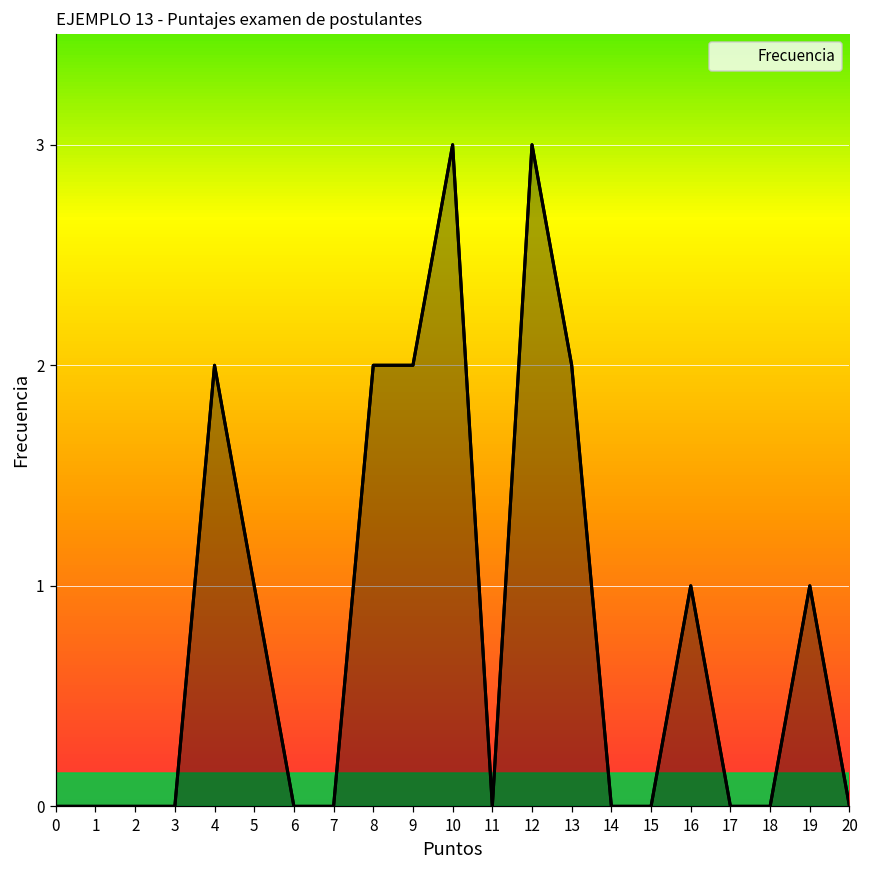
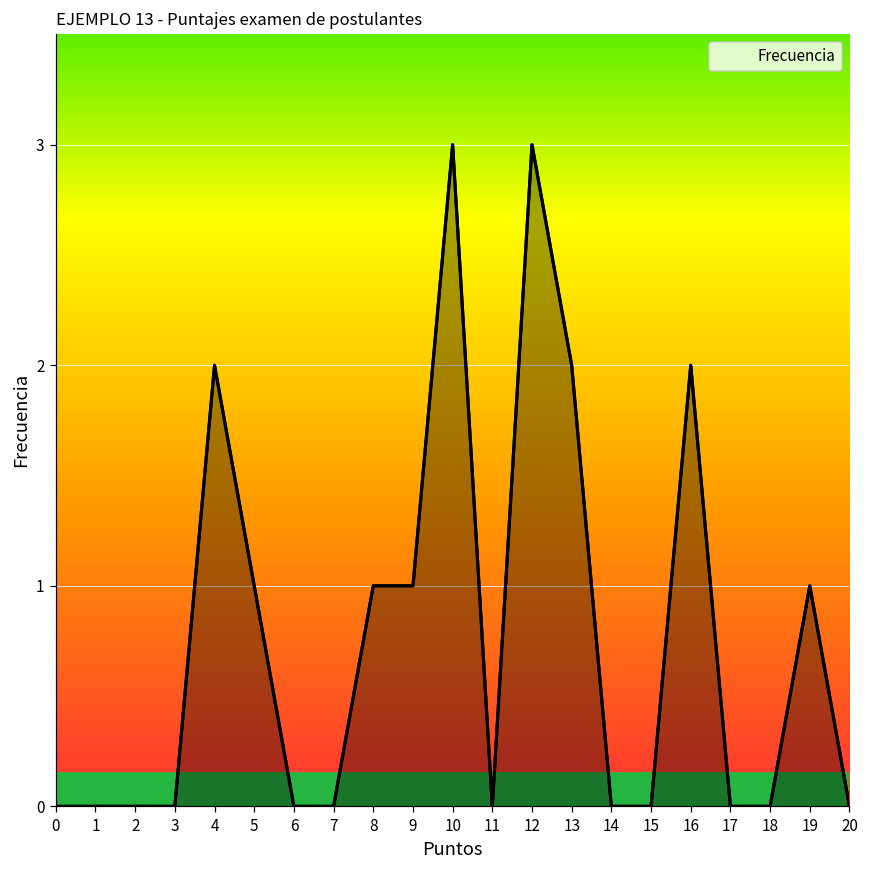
  {
    "4": 2,
    "5": 1,
-   "8": 2,
-   "9": 2,
+   "8": 1,
+   "9": 1,
    "10": 3,
    "12": 3,
    "13": 2,
-   "16": 1,
+   "16": 2,
    "19": 1
  }
